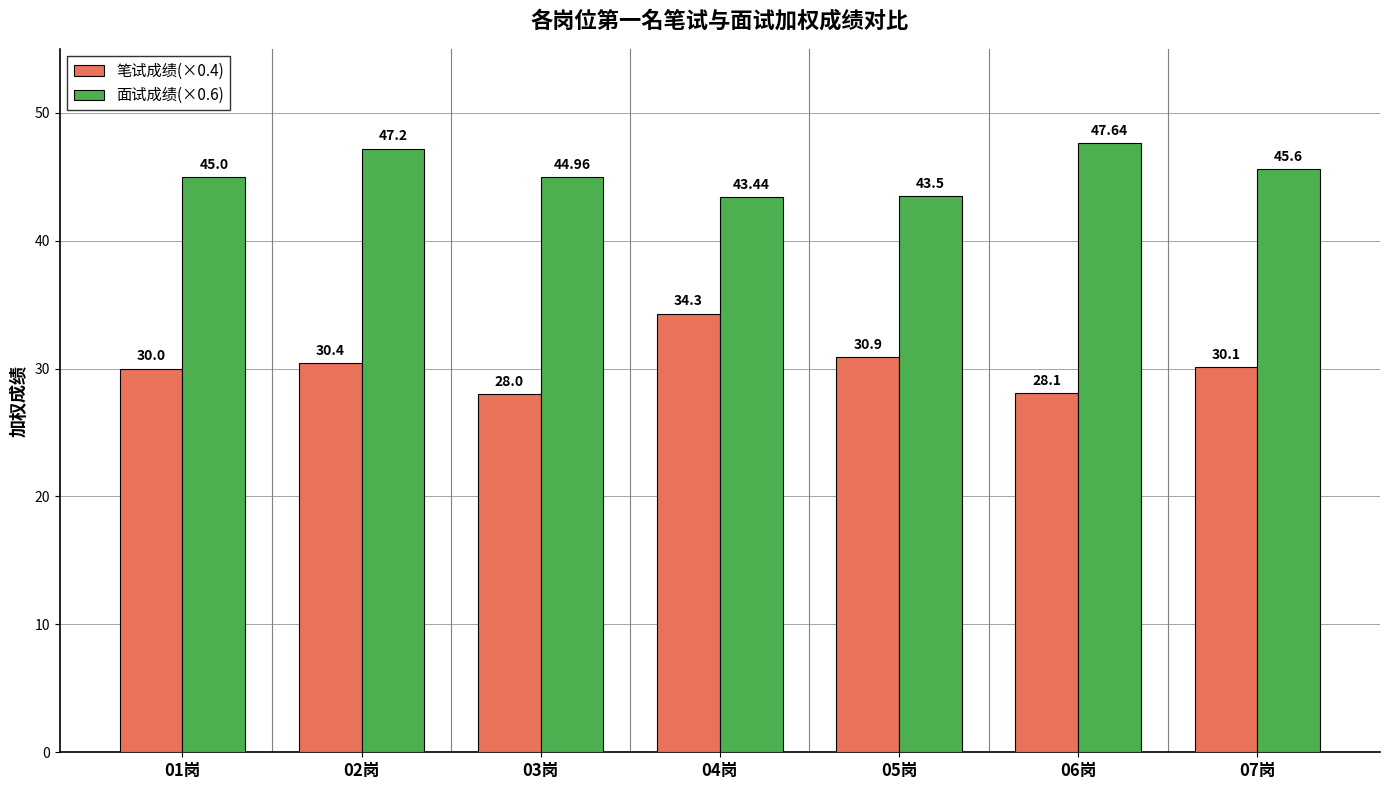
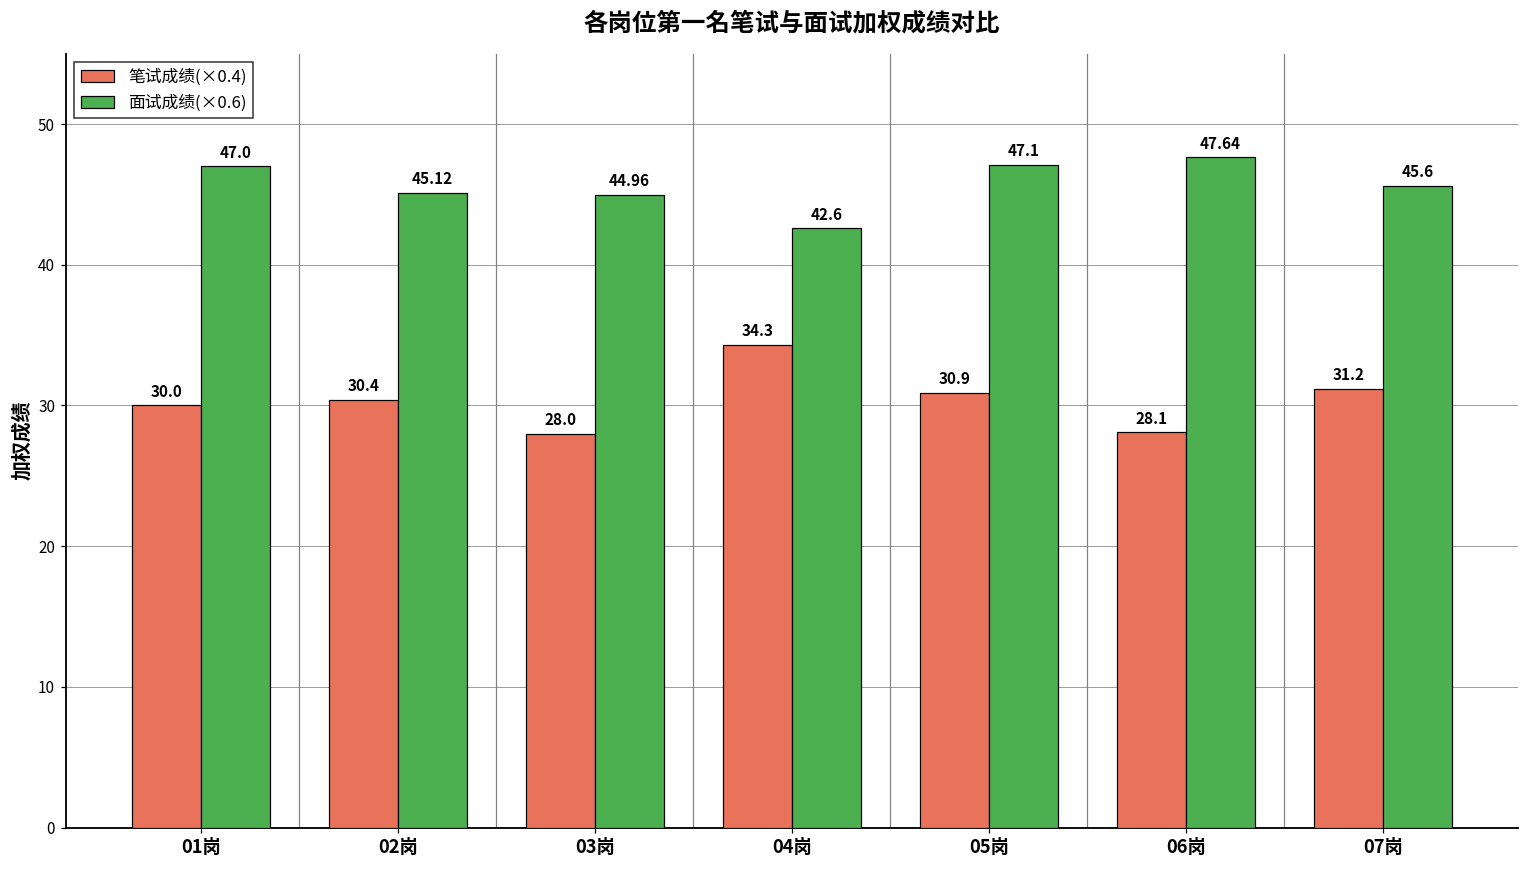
  {
    "笔试成绩(×0.4)": {
      "01岗": 30.0,
      "02岗": 30.4,
      "03岗": 28.0,
      "04岗": 34.3,
      "05岗": 30.9,
      "06岗": 28.1,
-     "07岗": 30.1
+     "07岗": 31.2
    },
    "面试成绩(×0.6)": {
-     "01岗": 45.0,
-     "02岗": 47.2,
+     "01岗": 47.0,
+     "02岗": 45.12,
      "03岗": 44.96,
-     "04岗": 43.44,
-     "05岗": 43.5,
+     "04岗": 42.6,
+     "05岗": 47.1,
      "06岗": 47.64,
      "07岗": 45.6
    }
  }
